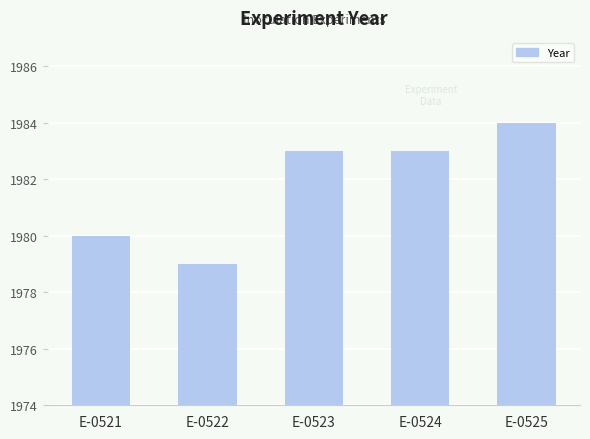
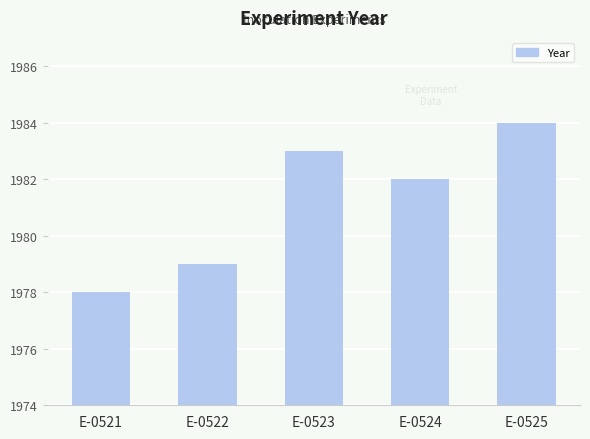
  {
-   "E-0521": 1980,
+   "E-0521": 1978,
    "E-0522": 1979,
    "E-0523": 1983,
-   "E-0524": 1983,
+   "E-0524": 1982,
    "E-0525": 1984
  }
